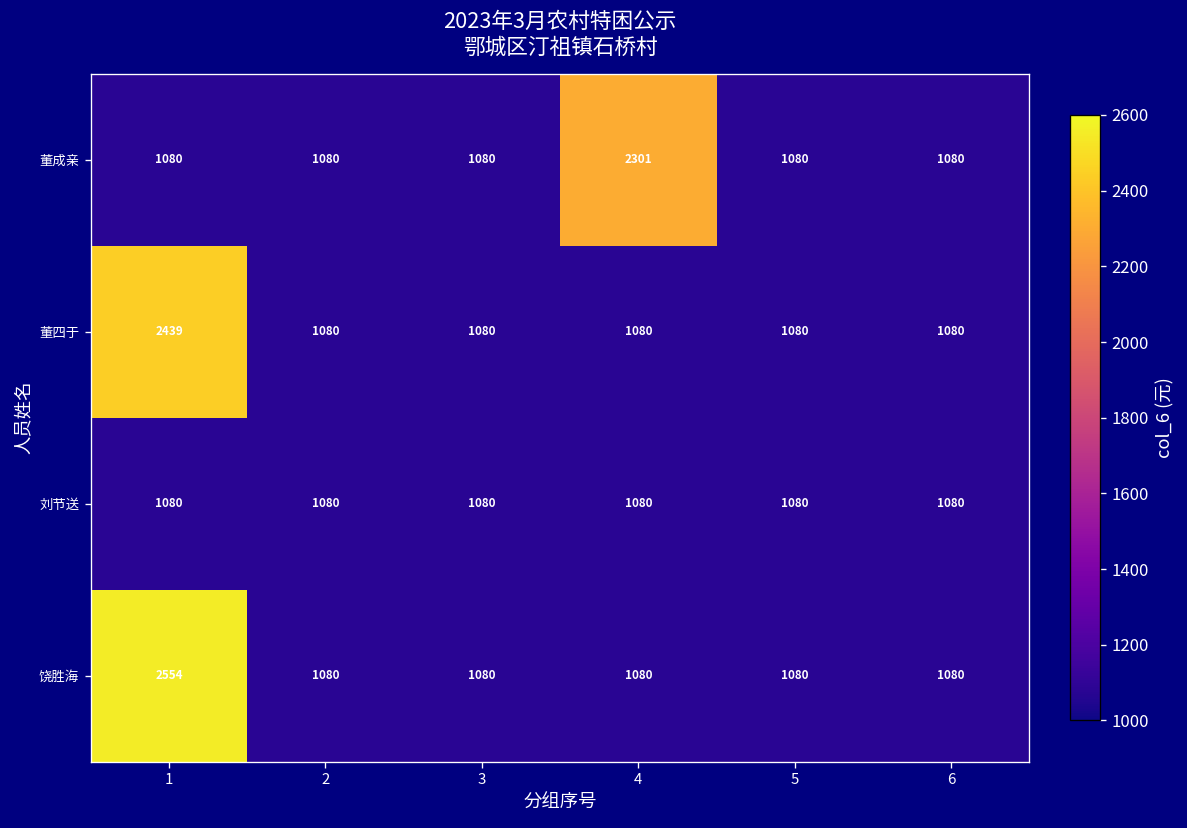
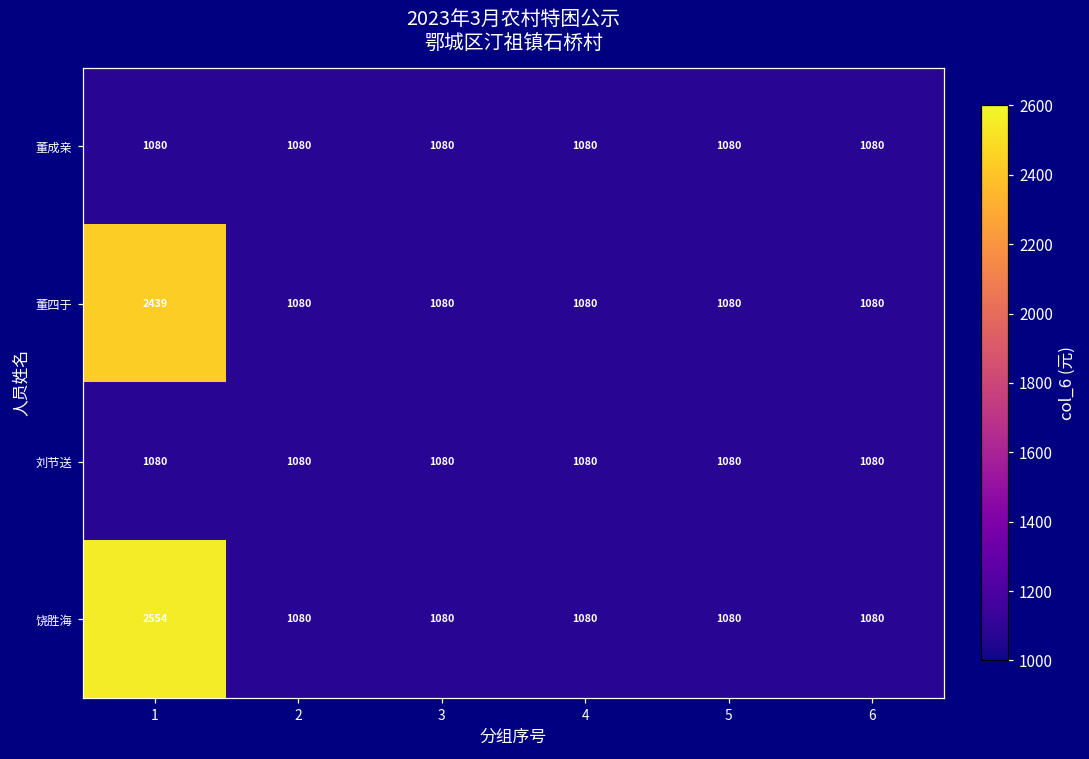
  {
    "董成亲": {
      "1": 1080,
      "2": 1080,
      "3": 1080,
-     "4": 2301,
+     "4": 1080,
      "5": 1080,
      "6": 1080
    },
    "董四于": {
      "1": 2439,
      "2": 1080,
      "3": 1080,
      "4": 1080,
      "5": 1080,
      "6": 1080
    },
    "刘节送": {
      "1": 1080,
      "2": 1080,
      "3": 1080,
      "4": 1080,
      "5": 1080,
      "6": 1080
    },
    "饶胜海": {
      "1": 2554,
      "2": 1080,
      "3": 1080,
      "4": 1080,
      "5": 1080,
      "6": 1080
    }
  }
